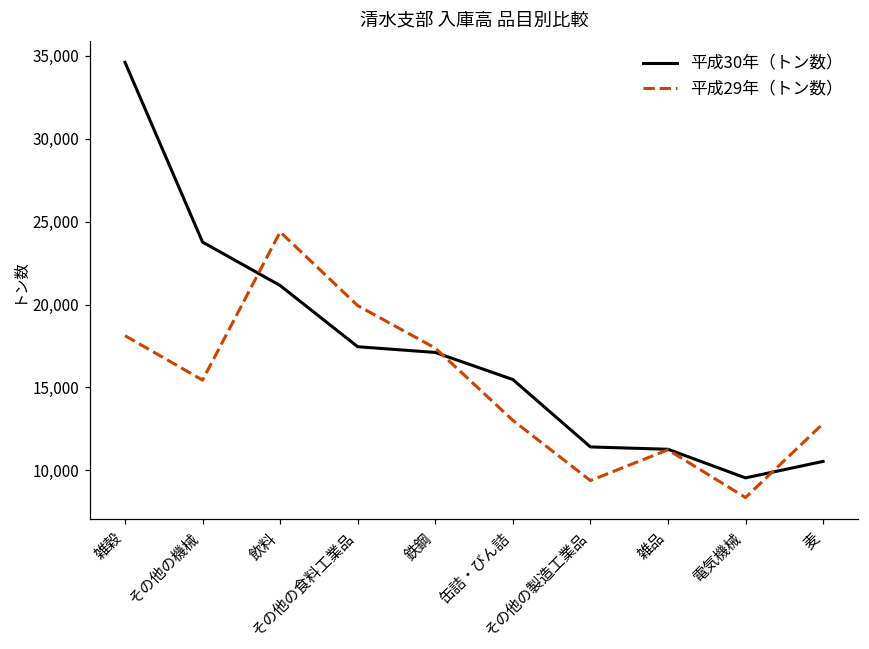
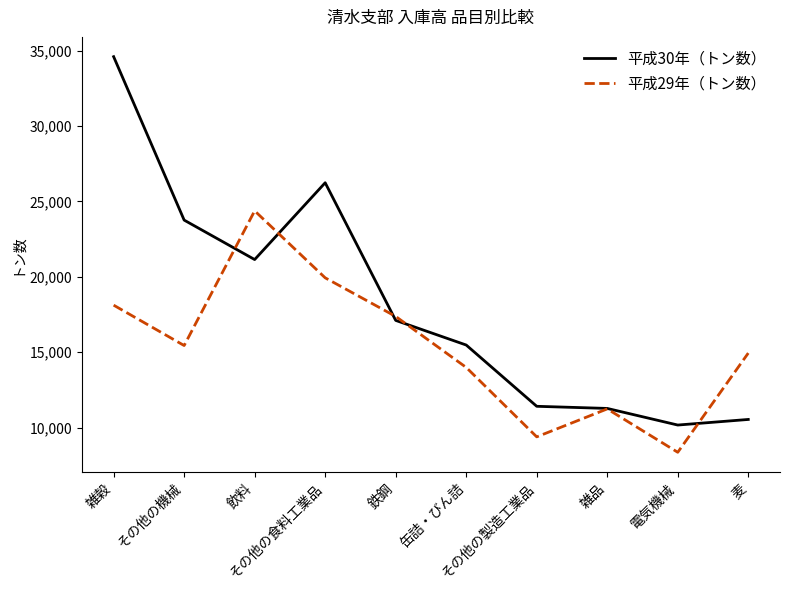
  {
    "平成30年（トン数）": {
      "雑穀": "34,600",
      "その他の機械": "23,800",
      "飲料": "21,100",
-     "その他の食料工業品": "17,500",
+     "その他の食料工業品": "26,200",
      "鉄鋼": "17,100",
      "缶詰・びん詰": "15,500",
      "その他の製造工業品": "11,400",
-     "電気機械": "9,500",
+     "電気機械": "10,200",
      "麦": "10,500"
    },
    "平成29年（トン数）": {
      "雑穀": "18,100",
      "その他の機械": "15,400",
      "飲料": "24,400",
      "その他の食料工業品": "19,900",
      "鉄鋼": "17,400",
-     "缶詰・びん詰": "13,000",
+     "缶詰・びん詰": "14,000",
      "その他の製造工業品": "9,400",
      "電気機械": "8,400",
-     "麦": "12,800"
+     "麦": "14,900"
    }
  }
